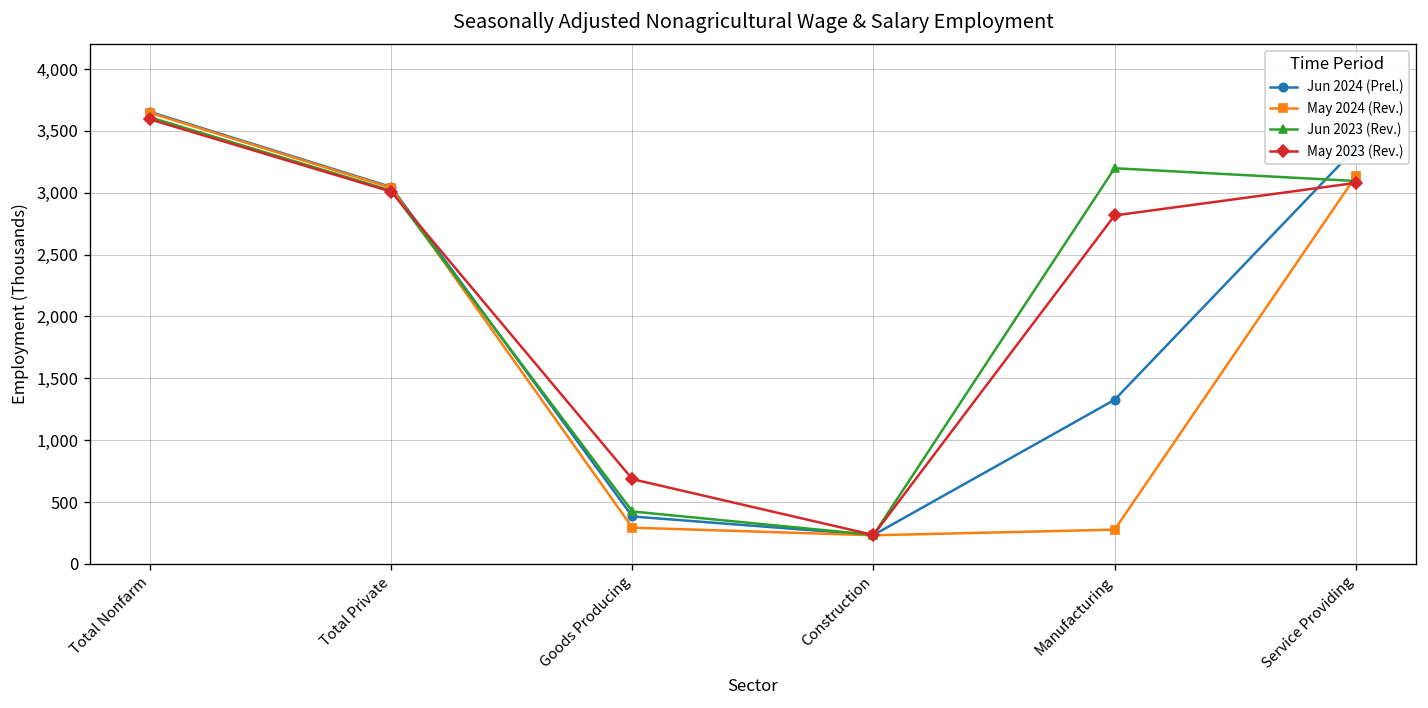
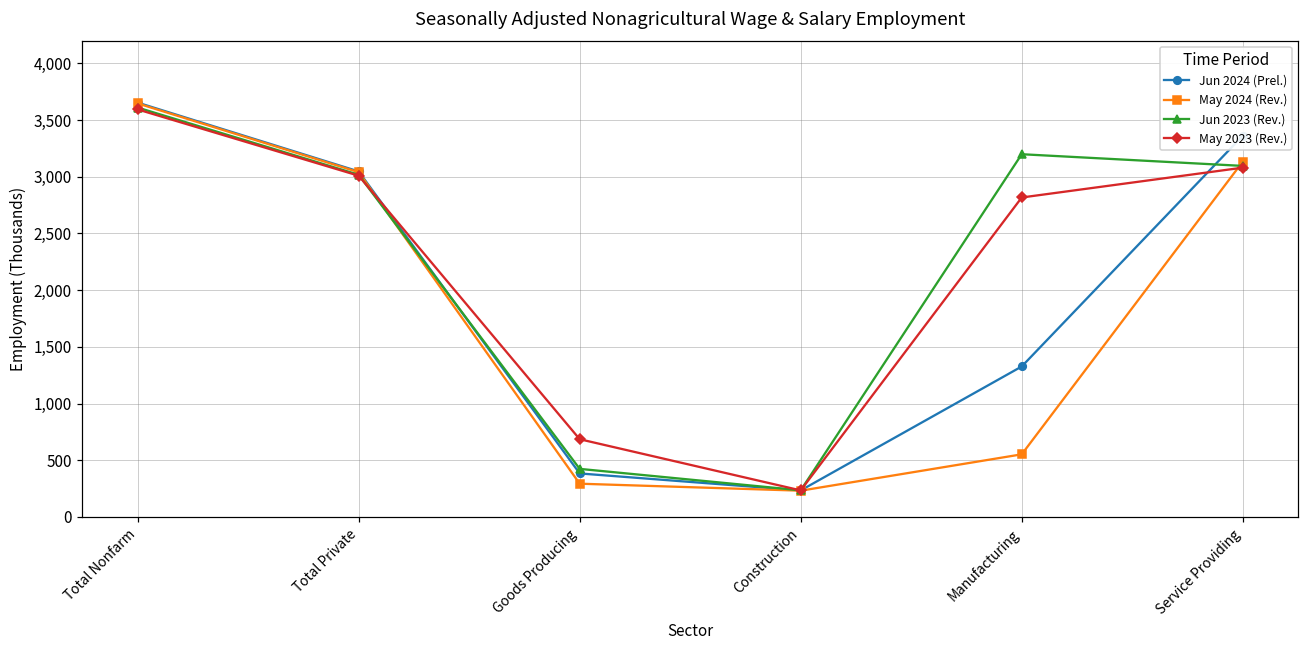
  {
    "Jun 2024 (Prel.)": {
      "Goods Producing": "380",
      "Manufacturing": "1,330"
    },
    "May 2024 (Rev.)": {
      "Goods Producing": "290",
-     "Manufacturing": "280",
+     "Manufacturing": "550",
      "Service Providing": "3,130"
    },
    "Jun 2023 (Rev.)": {
      "Goods Producing": "420",
      "Manufacturing": "3,200"
    },
    "May 2023 (Rev.)": {
      "Goods Producing": "690",
      "Manufacturing": "2,820"
    }
  }
